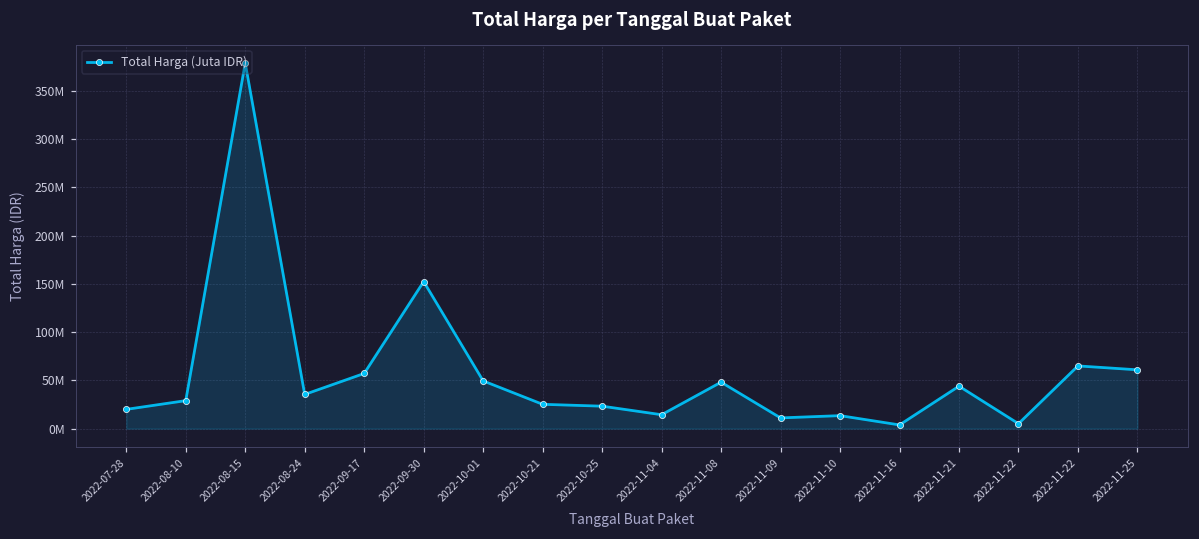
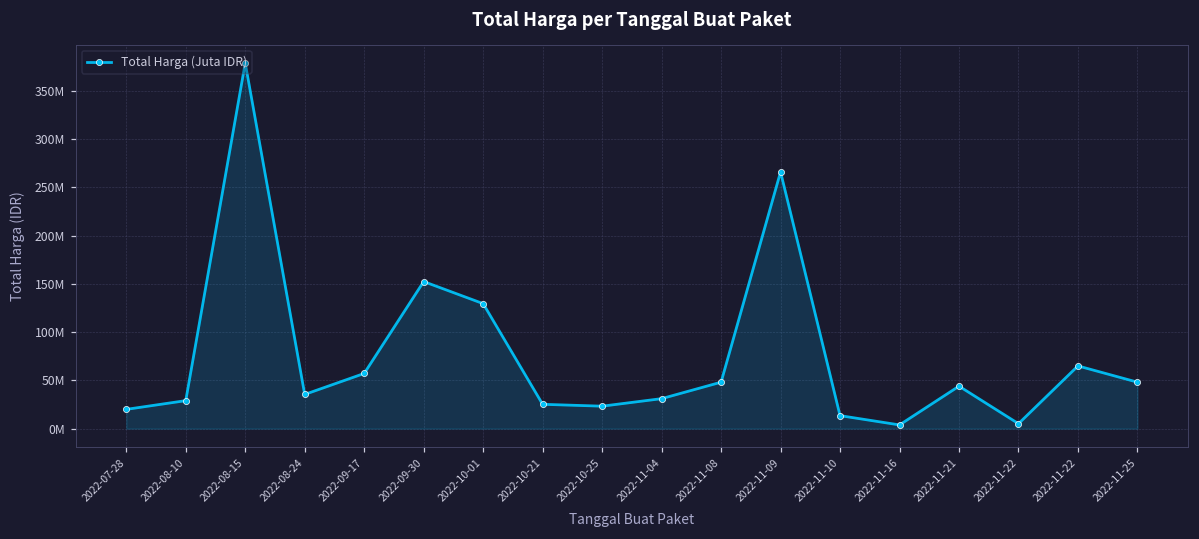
  {
    "2022-07-28": 20000000,
    "2022-08-10": 30000000,
    "2022-08-24": 40000000,
    "2022-09-17": 60000000,
    "2022-09-30": 150000000,
-   "2022-10-01": 50000000,
+   "2022-10-01": 130000000,
    "2022-10-21": 30000000,
    "2022-10-25": 20000000,
-   "2022-11-04": 10000000,
+   "2022-11-04": 30000000,
    "2022-11-08": 50000000,
-   "2022-11-09": 10000000,
+   "2022-11-09": 270000000,
    "2022-11-10": 10000000,
    "2022-11-16": 0,
    "2022-11-21": 40000000,
-   "2022-11-25": 60000000
+   "2022-11-25": 50000000
  }
